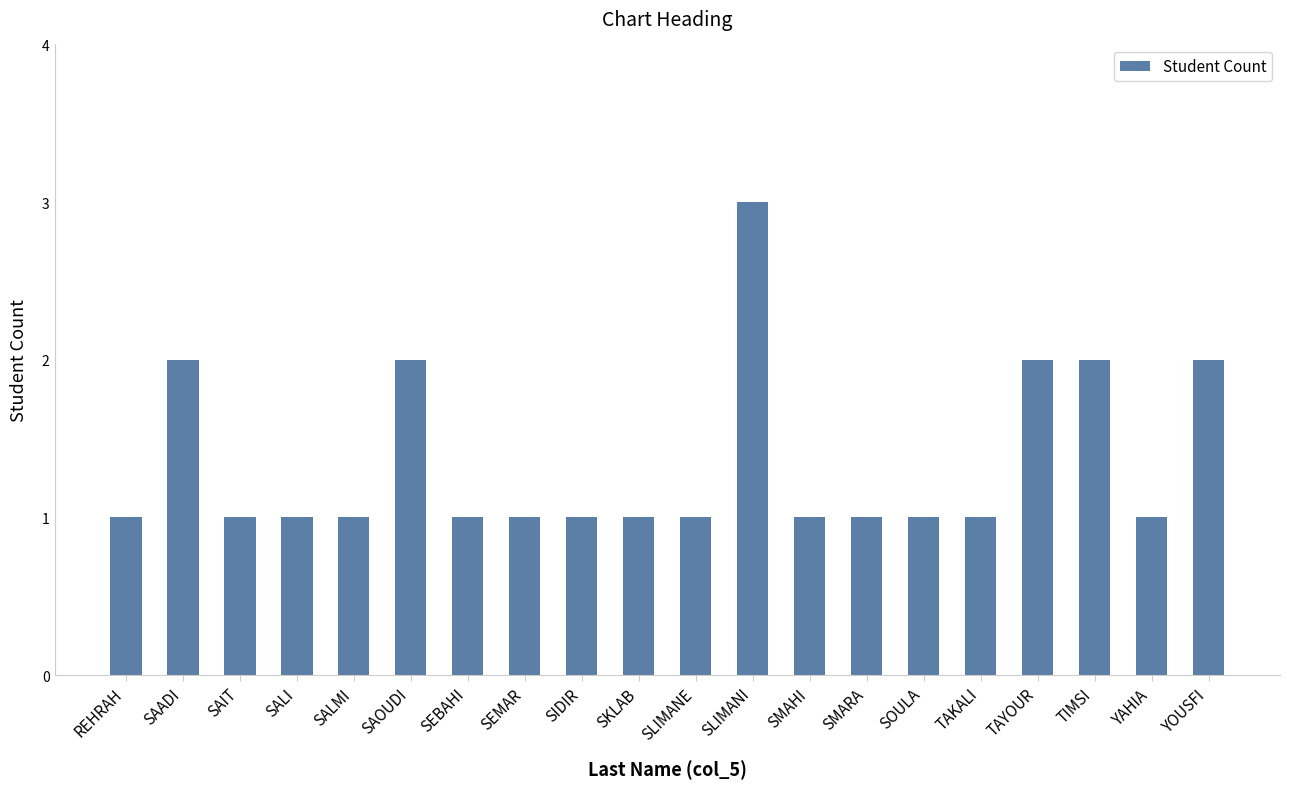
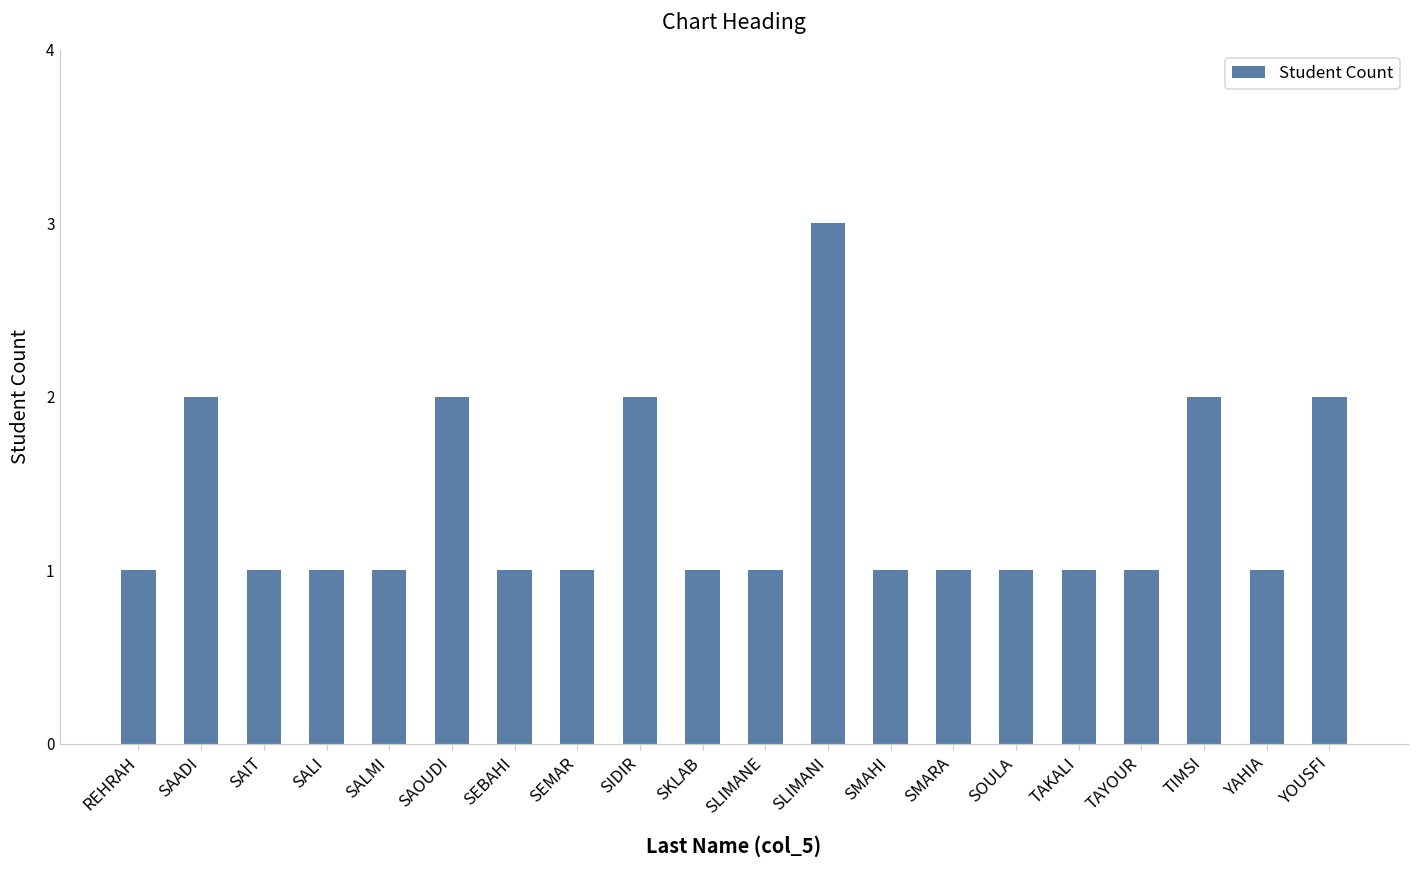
  {
    "REHRAH": 1,
    "SAADI": 2,
    "SAIT": 1,
    "SALI": 1,
    "SALMI": 1,
    "SAOUDI": 2,
    "SEBAHI": 1,
    "SEMAR": 1,
-   "SIDIR": 1,
+   "SIDIR": 2,
    "SKLAB": 1,
    "SLIMANE": 1,
    "SLIMANI": 3,
    "SMAHI": 1,
    "SMARA": 1,
    "SOULA": 1,
    "TAKALI": 1,
-   "TAYOUR": 2,
+   "TAYOUR": 1,
    "TIMSI": 2,
    "YAHIA": 1,
    "YOUSFI": 2
  }
